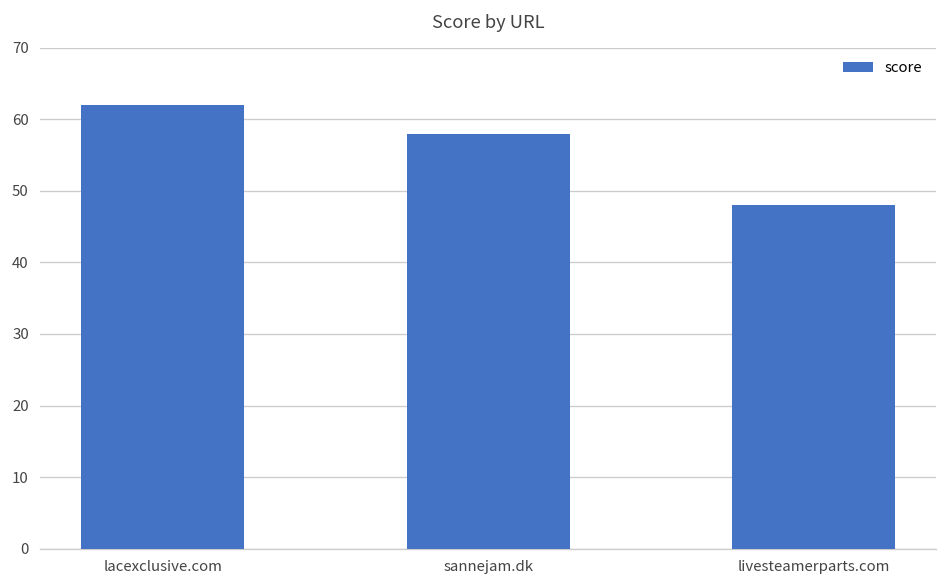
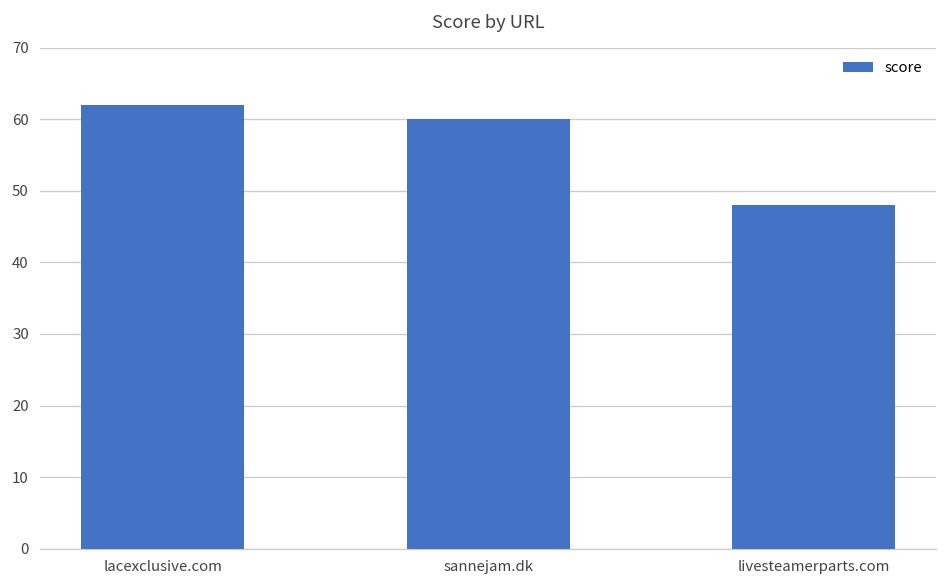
  {
    "lacexclusive.com": 62,
-   "sannejam.dk": 58,
+   "sannejam.dk": 60,
    "livesteamerparts.com": 48
  }
